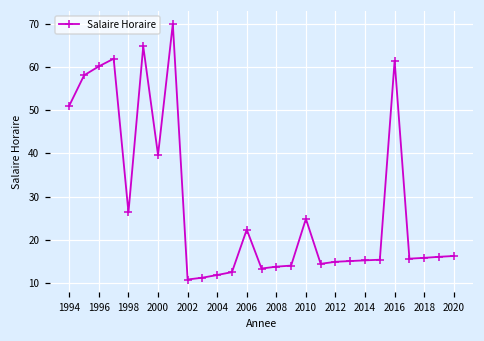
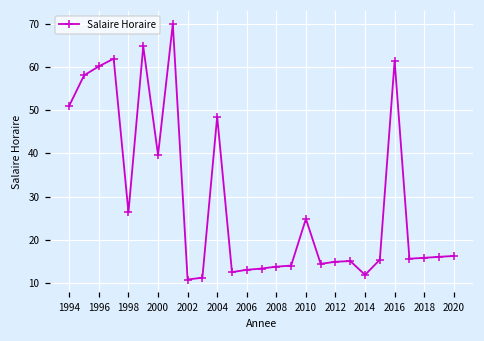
  {
    "1994": 51,
    "1996": 60,
    "1998": 26,
    "2000": 40,
    "2002": 11,
-   "2004": 12,
-   "2006": 22,
+   "2004": 49,
+   "2006": 13,
    "2008": 14,
    "2010": 25,
    "2012": 15,
-   "2014": 15,
+   "2014": 12,
    "2016": 61,
    "2018": 16,
    "2020": 16
  }
